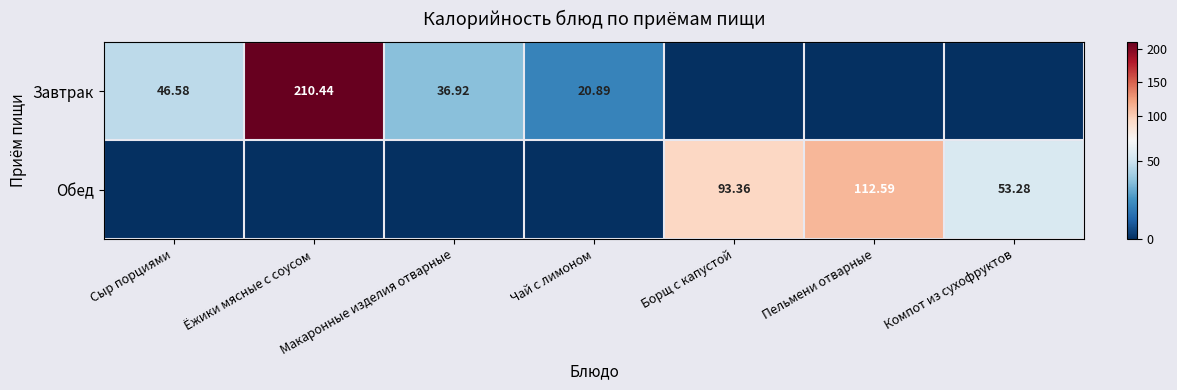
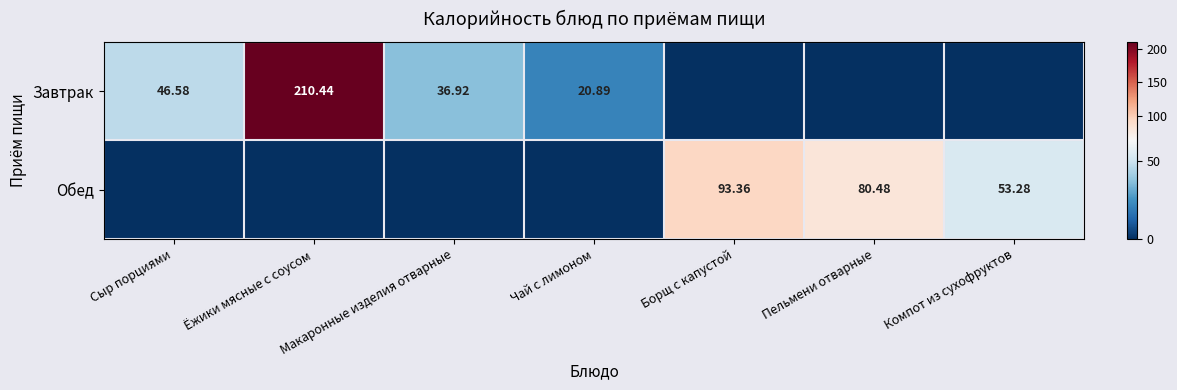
  {
    "Завтрак": {
      "Сыр порциями": 46.58,
      "Ёжики мясные с соусом": 210.44,
      "Макаронные изделия отварные": 36.92,
      "Чай с лимоном": 20.89
    },
    "Обед": {
      "Борщ с капустой": 93.36,
-     "Пельмени отварные": 112.59,
+     "Пельмени отварные": 80.48,
      "Компот из сухофруктов": 53.28
    }
  }
